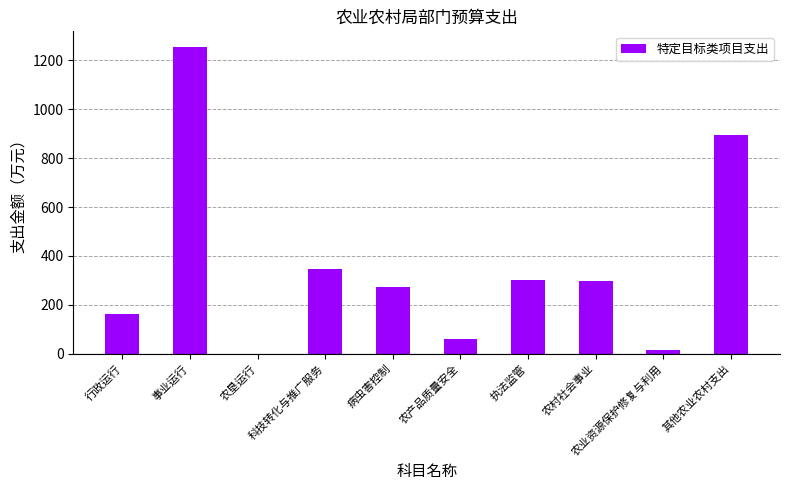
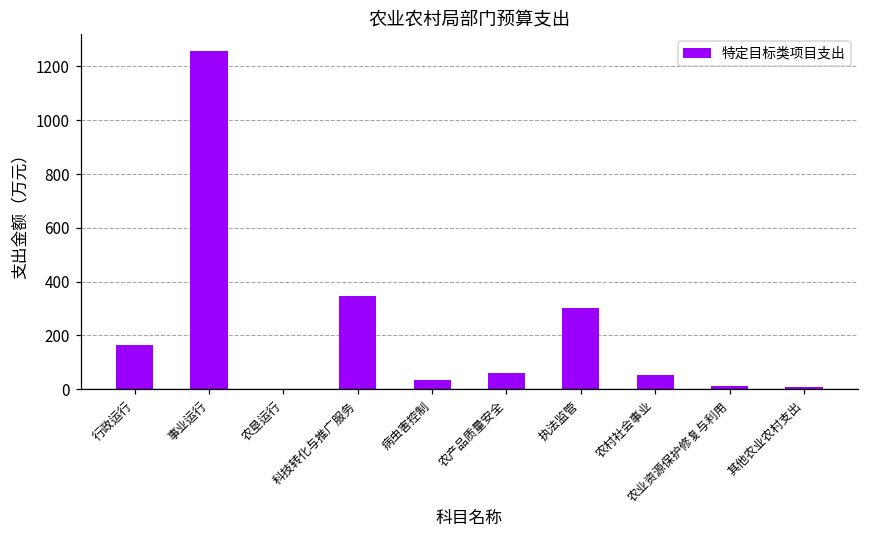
  {
    "行政运行": 160,
    "事业运行": 1260,
    "农垦运行": 0,
    "科技转化与推广服务": 350,
-   "病虫害控制": 270,
+   "病虫害控制": 30,
    "农产品质量安全": 60,
    "执法监管": 300,
-   "农村社会事业": 300,
+   "农村社会事业": 50,
    "农业资源保护修复与利用": 10,
-   "其他农业农村支出": 890
+   "其他农业农村支出": 10
  }
